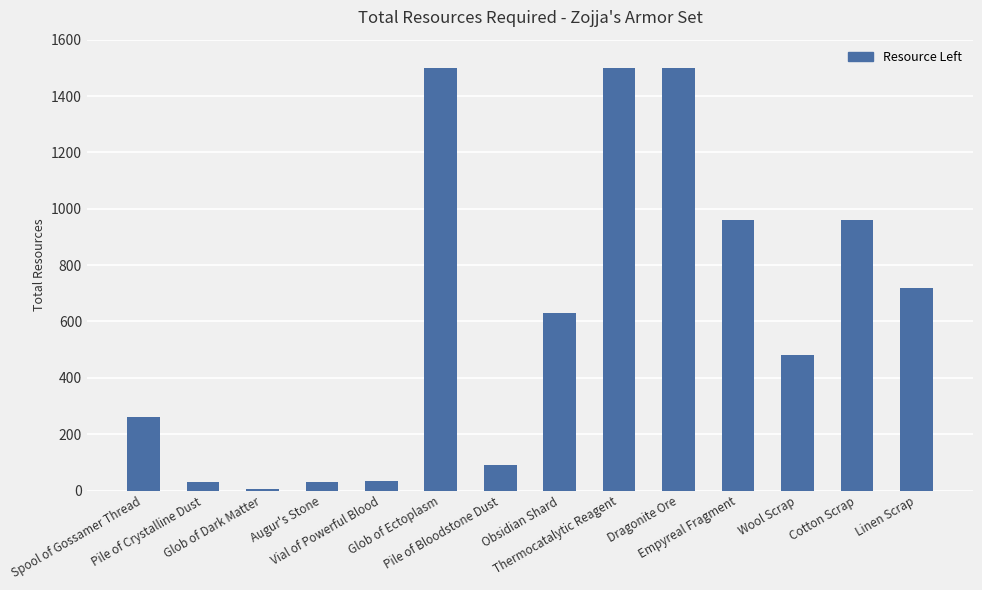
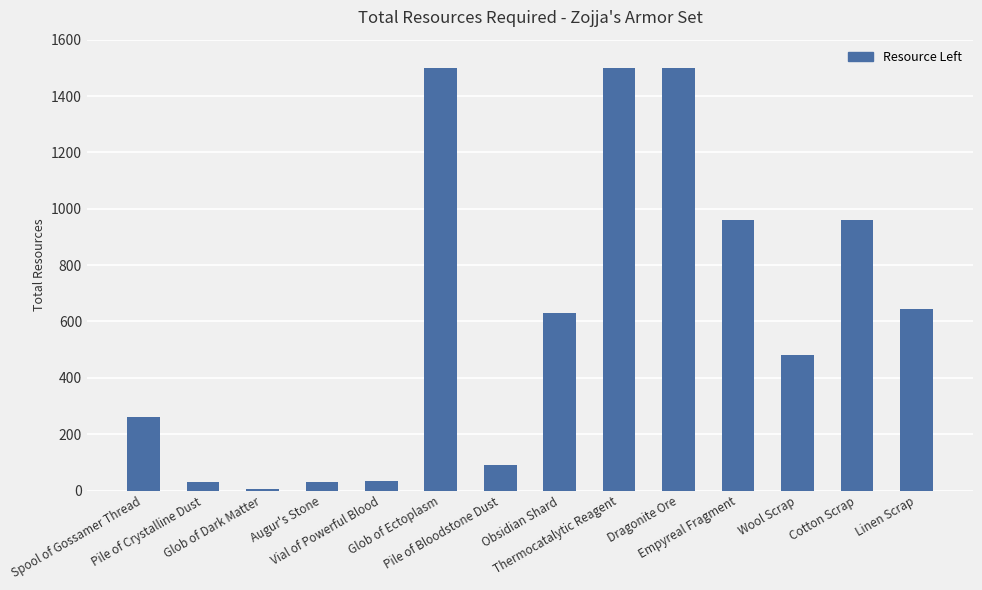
  {
    "Spool of Gossamer Thread": 260,
    "Pile of Crystalline Dust": 30,
    "Augur's Stone": 30,
    "Vial of Powerful Blood": 30,
    "Glob of Ectoplasm": 1500,
    "Pile of Bloodstone Dust": 90,
    "Obsidian Shard": 630,
    "Thermocatalytic Reagent": 1500,
    "Dragonite Ore": 1500,
    "Empyreal Fragment": 960,
    "Wool Scrap": 480,
    "Cotton Scrap": 960,
-   "Linen Scrap": 720
+   "Linen Scrap": 640
  }
